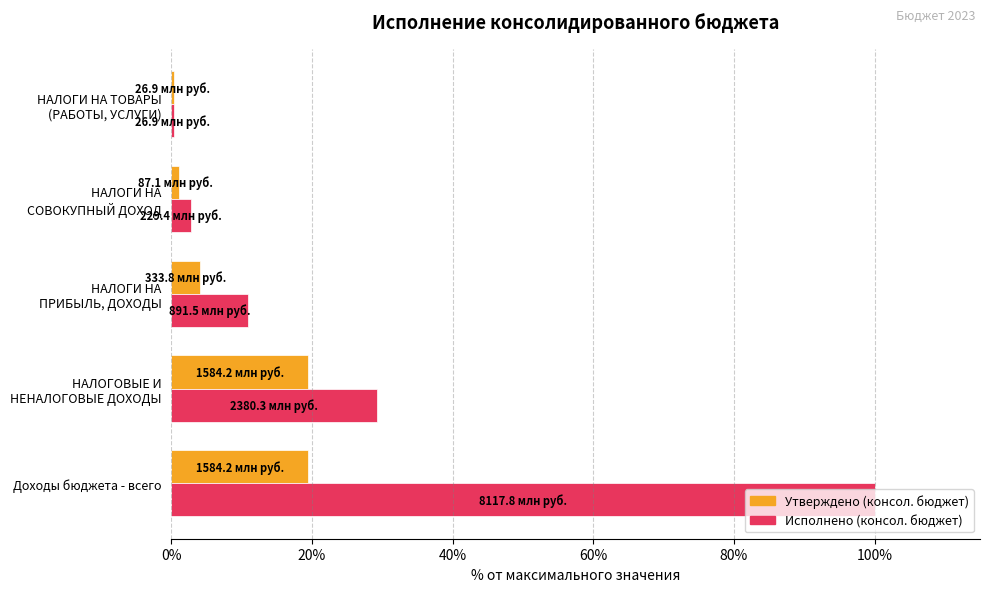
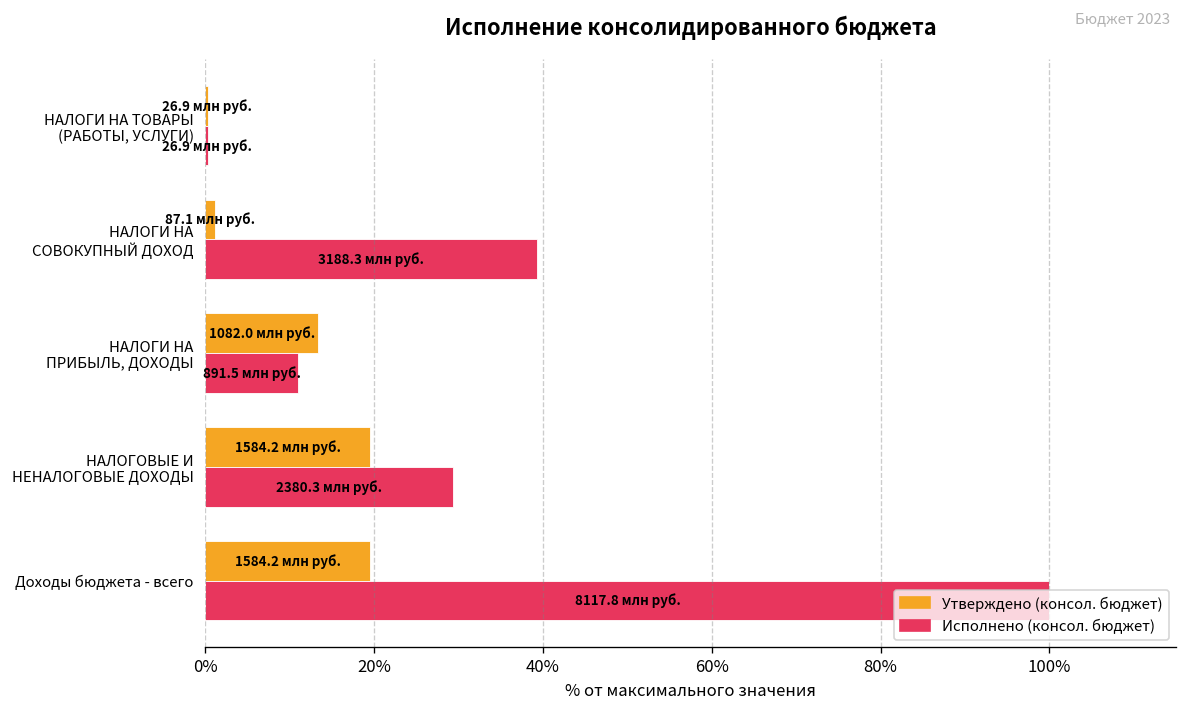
  {
    "Утверждено (консол. бюджет)": {
-     "НАЛОГИ НА ПРИБЫЛЬ, ДОХОДЫ": 333.8
+     "НАЛОГИ НА ПРИБЫЛЬ, ДОХОДЫ": 1082.0
    },
    "Исполнено (консол. бюджет)": {
-     "НАЛОГИ НА СОВОКУПНЫЙ ДОХОД": 229.4
+     "НАЛОГИ НА СОВОКУПНЫЙ ДОХОД": 3188.3
    }
  }
